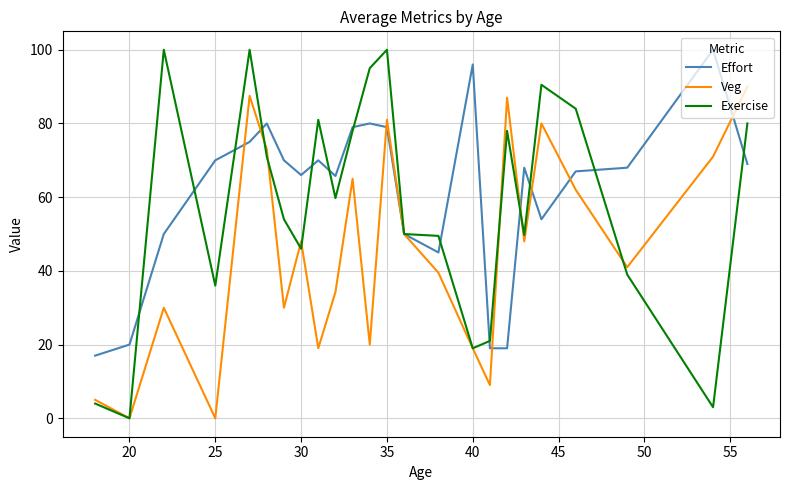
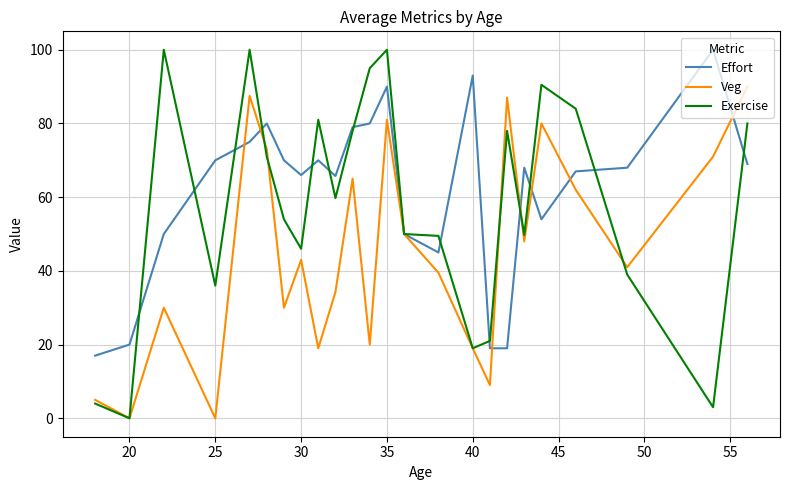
  {
    "Effort": {
      "20": 20,
      "25": 70,
      "30": 66,
-     "35": 79,
-     "40": 96
+     "35": 90,
+     "40": 93
    },
    "Veg": {
      "25": 0,
-     "30": 48,
+     "30": 43,
      "35": 81
    },
    "Exercise": {
      "25": 36,
      "30": 46,
      "35": 100
    }
  }
